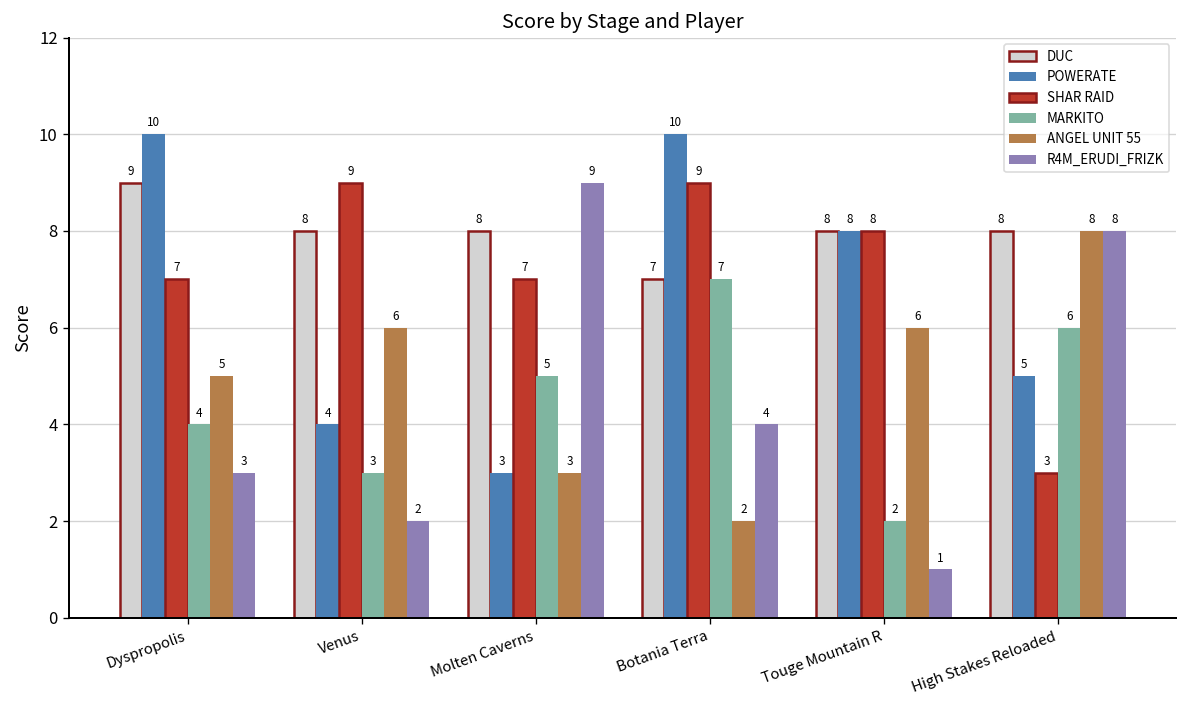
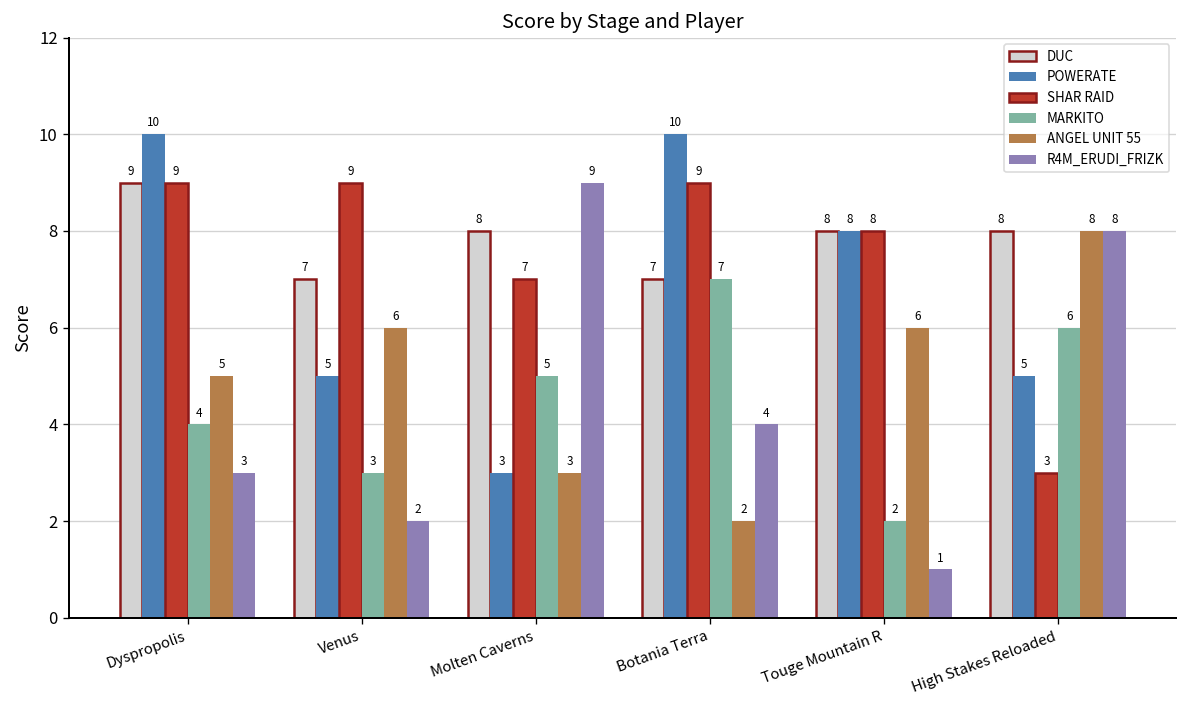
  {
    "DUC": {
      "Dyspropolis": 9,
-     "Venus": 8,
+     "Venus": 7,
      "Molten Caverns": 8,
      "Botania Terra": 7,
      "Touge Mountain R": 8,
      "High Stakes Reloaded": 8
    },
    "POWERATE": {
      "Dyspropolis": 10,
-     "Venus": 4,
+     "Venus": 5,
      "Molten Caverns": 3,
      "Botania Terra": 10,
      "Touge Mountain R": 8,
      "High Stakes Reloaded": 5
    },
    "SHAR RAID": {
-     "Dyspropolis": 7,
+     "Dyspropolis": 9,
      "Venus": 9,
      "Molten Caverns": 7,
      "Botania Terra": 9,
      "Touge Mountain R": 8,
      "High Stakes Reloaded": 3
    },
    "ANGEL UNIT 55": {
      "Dyspropolis": 5,
      "Venus": 6,
      "Molten Caverns": 3,
      "Botania Terra": 2,
      "Touge Mountain R": 6,
      "High Stakes Reloaded": 8
    }
  }
